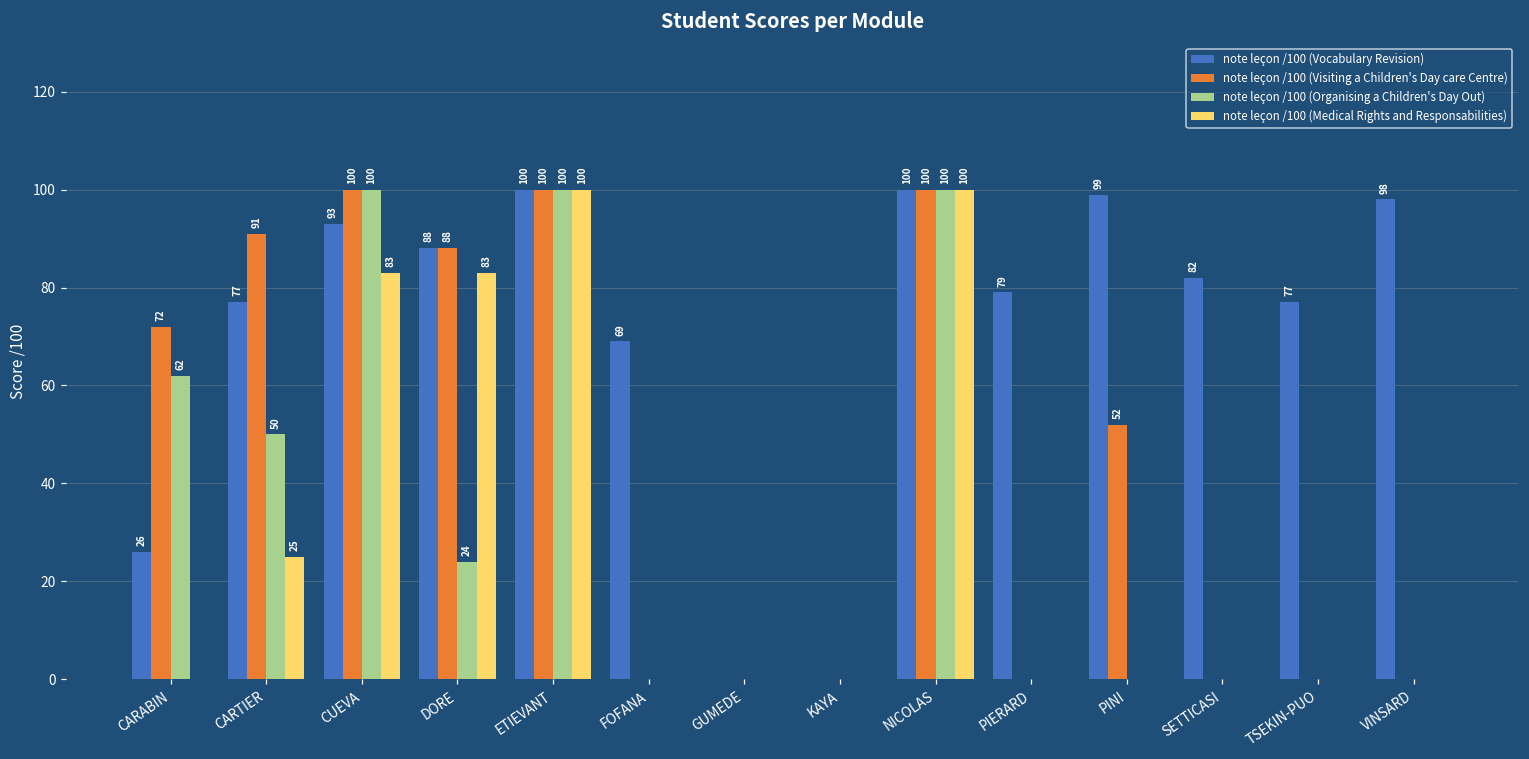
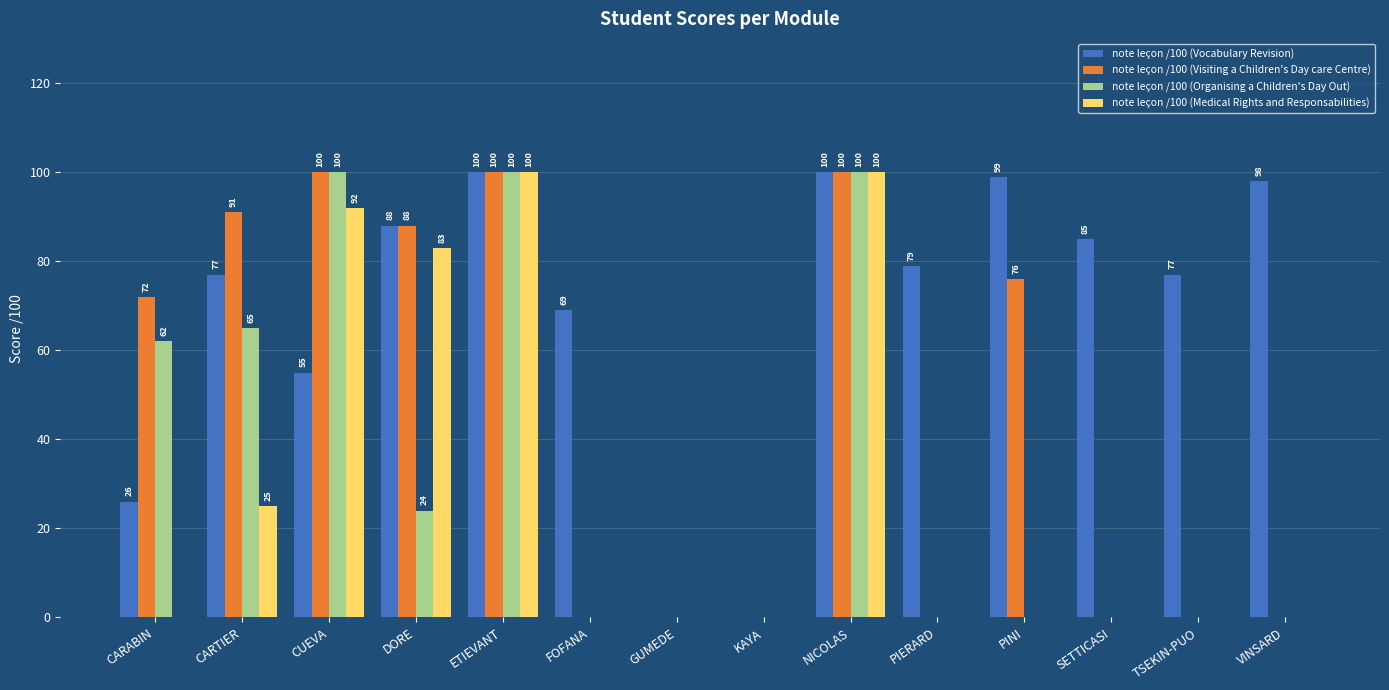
  {
    "note leçon /100 (Vocabulary Revision)": {
      "CARABIN": 26,
      "CARTIER": 77,
-     "CUEVA": 93,
+     "CUEVA": 55,
      "DORE": 88,
      "ETIEVANT": 100,
      "FOFANA": 69,
      "NICOLAS": 100,
      "PIERARD": 79,
      "PINI": 99,
-     "SETTICASI": 82,
+     "SETTICASI": 85,
      "TSEKIN-PUO": 77,
      "VINSARD": 98
    },
    "note leçon /100 (Visiting a Children's Day care Centre)": {
      "CARABIN": 72,
      "CARTIER": 91,
      "CUEVA": 100,
      "DORE": 88,
      "ETIEVANT": 100,
      "NICOLAS": 100,
-     "PINI": 52
+     "PINI": 76
    },
    "note leçon /100 (Organising a Children's Day Out)": {
      "CARABIN": 62,
-     "CARTIER": 50,
+     "CARTIER": 65,
      "CUEVA": 100,
      "DORE": 24,
      "ETIEVANT": 100,
      "NICOLAS": 100
    },
    "note leçon /100 (Medical Rights and Responsabilities)": {
      "CARTIER": 25,
-     "CUEVA": 83,
+     "CUEVA": 92,
      "DORE": 83,
      "ETIEVANT": 100,
      "NICOLAS": 100
    }
  }
